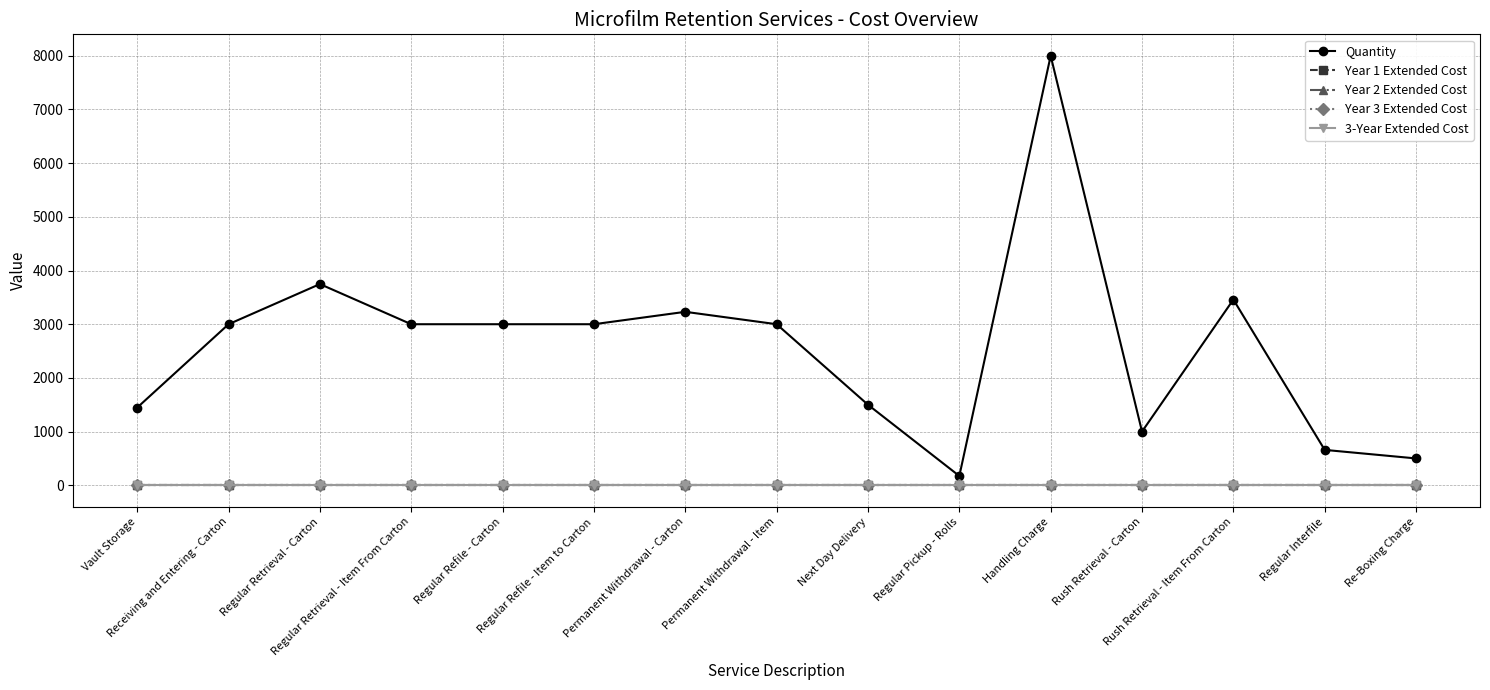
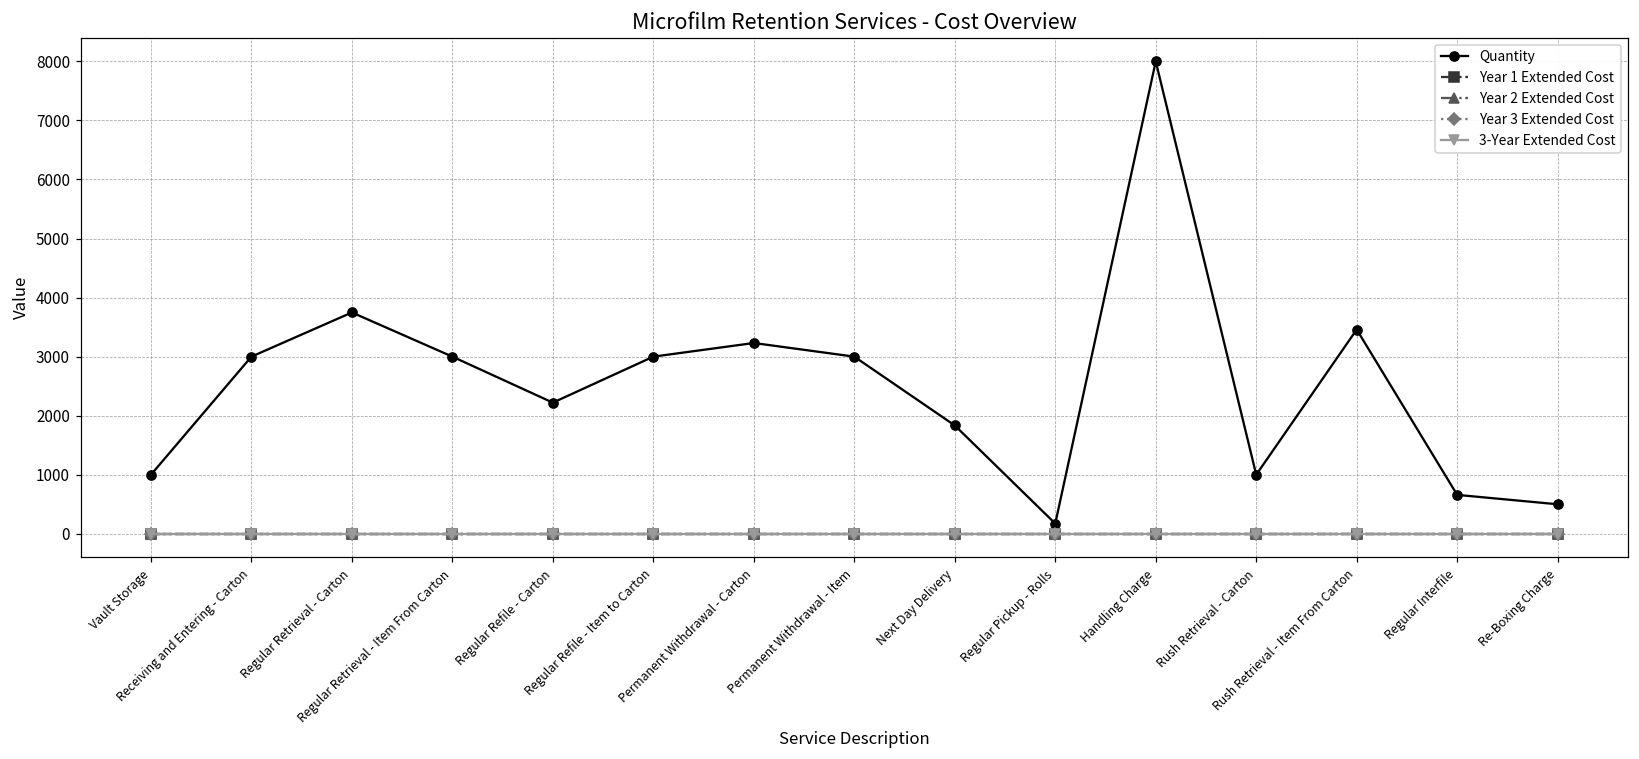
  {
    "Quantity": {
-     "Vault Storage": 1400,
+     "Vault Storage": 1000,
      "Receiving and Entering - Carton": 3000,
      "Regular Retrieval - Carton": 3700,
      "Regular Retrieval - Item From Carton": 3000,
-     "Regular Refile - Carton": 3000,
+     "Regular Refile - Carton": 2200,
      "Regular Refile - Item to Carton": 3000,
      "Permanent Withdrawal - Carton": 3200,
      "Permanent Withdrawal - Item": 3000,
-     "Next Day Delivery": 1500,
+     "Next Day Delivery": 1800,
      "Regular Pickup - Rolls": 200,
      "Handling Charge": 8000,
      "Rush Retrieval - Carton": 1000,
      "Rush Retrieval - Item From Carton": 3500,
      "Regular Interfile": 700,
      "Re-Boxing Charge": 500
    },
    "3-Year Extended Cost": {
      "Vault Storage": 0,
      "Receiving and Entering - Carton": 0,
      "Regular Retrieval - Carton": 0,
      "Regular Retrieval - Item From Carton": 0,
      "Regular Refile - Carton": 0,
      "Regular Refile - Item to Carton": 0,
      "Permanent Withdrawal - Carton": 0,
      "Permanent Withdrawal - Item": 0,
      "Next Day Delivery": 0,
      "Regular Pickup - Rolls": 0,
      "Handling Charge": 0,
      "Rush Retrieval - Carton": 0,
      "Rush Retrieval - Item From Carton": 0,
      "Regular Interfile": 0,
      "Re-Boxing Charge": 0
    }
  }
